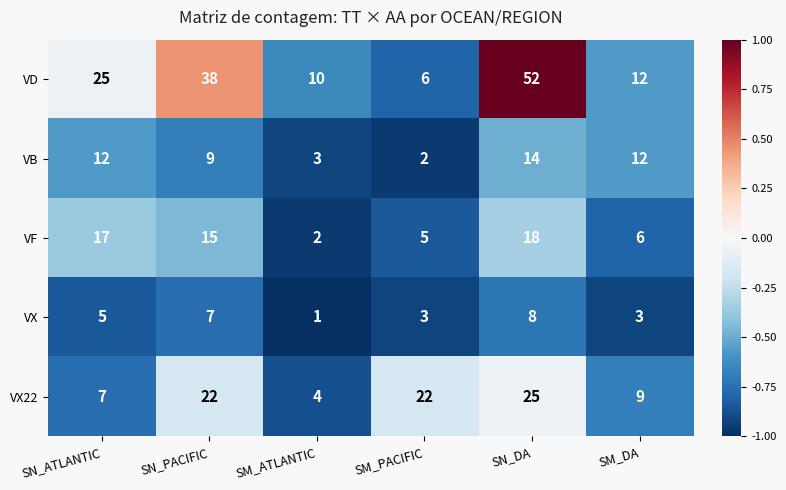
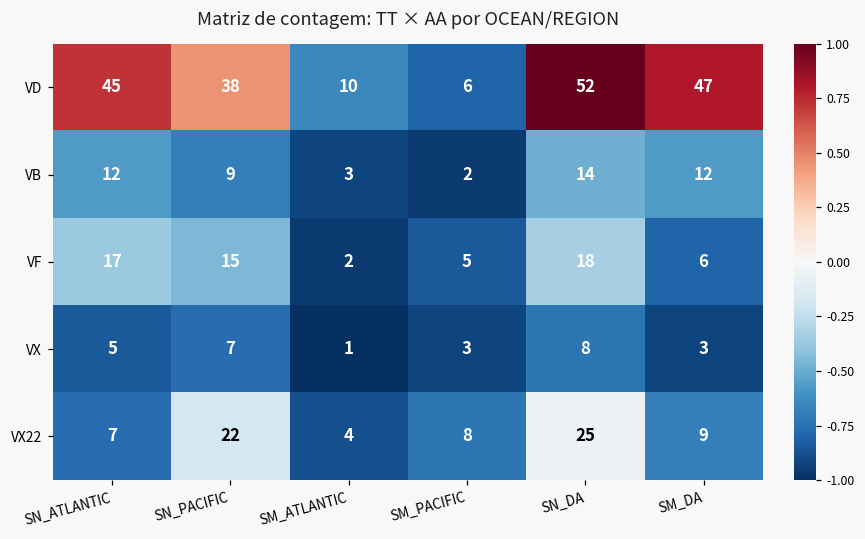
  {
    "VD": {
-     "SN_ATLANTIC": 25,
+     "SN_ATLANTIC": 45,
      "SN_PACIFIC": 38,
      "SM_ATLANTIC": 10,
      "SM_PACIFIC": 6,
      "SN_DA": 52,
-     "SM_DA": 12
+     "SM_DA": 47
    },
    "VB": {
      "SN_ATLANTIC": 12,
      "SN_PACIFIC": 9,
      "SM_ATLANTIC": 3,
      "SM_PACIFIC": 2,
      "SN_DA": 14,
      "SM_DA": 12
    },
    "VF": {
      "SN_ATLANTIC": 17,
      "SN_PACIFIC": 15,
      "SM_ATLANTIC": 2,
      "SM_PACIFIC": 5,
      "SN_DA": 18,
      "SM_DA": 6
    },
    "VX": {
      "SN_ATLANTIC": 5,
      "SN_PACIFIC": 7,
      "SM_ATLANTIC": 1,
      "SM_PACIFIC": 3,
      "SN_DA": 8,
      "SM_DA": 3
    },
    "VX22": {
      "SN_ATLANTIC": 7,
      "SN_PACIFIC": 22,
      "SM_ATLANTIC": 4,
-     "SM_PACIFIC": 22,
+     "SM_PACIFIC": 8,
      "SN_DA": 25,
      "SM_DA": 9
    }
  }
